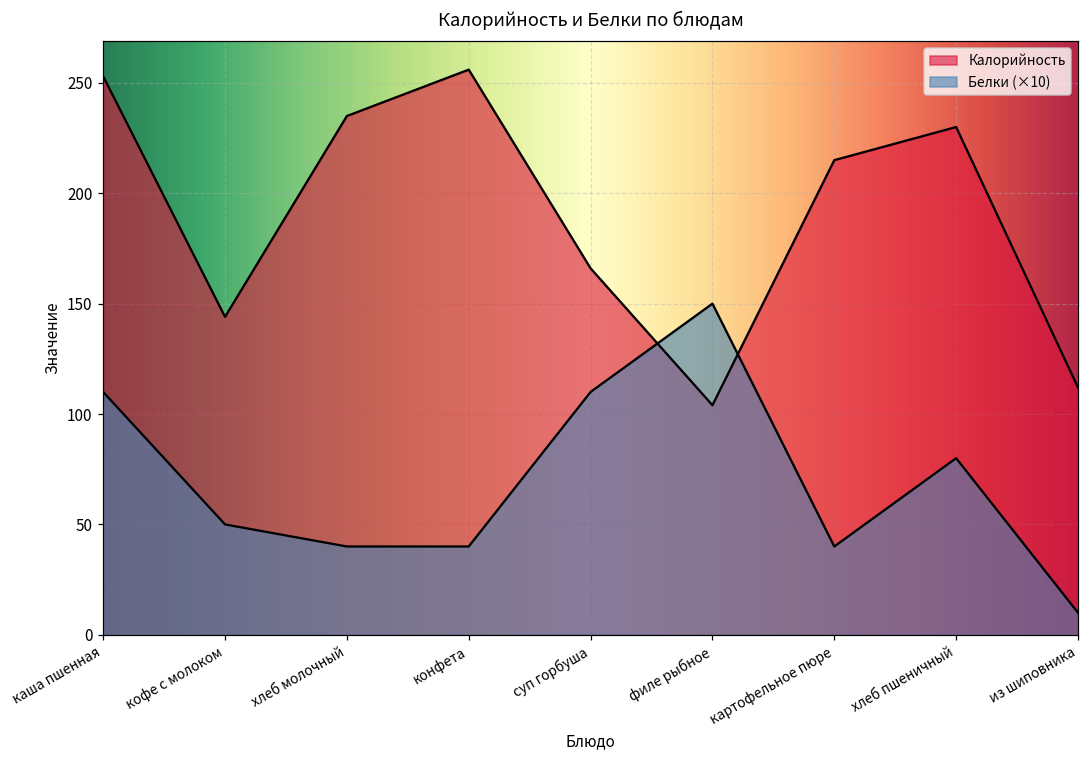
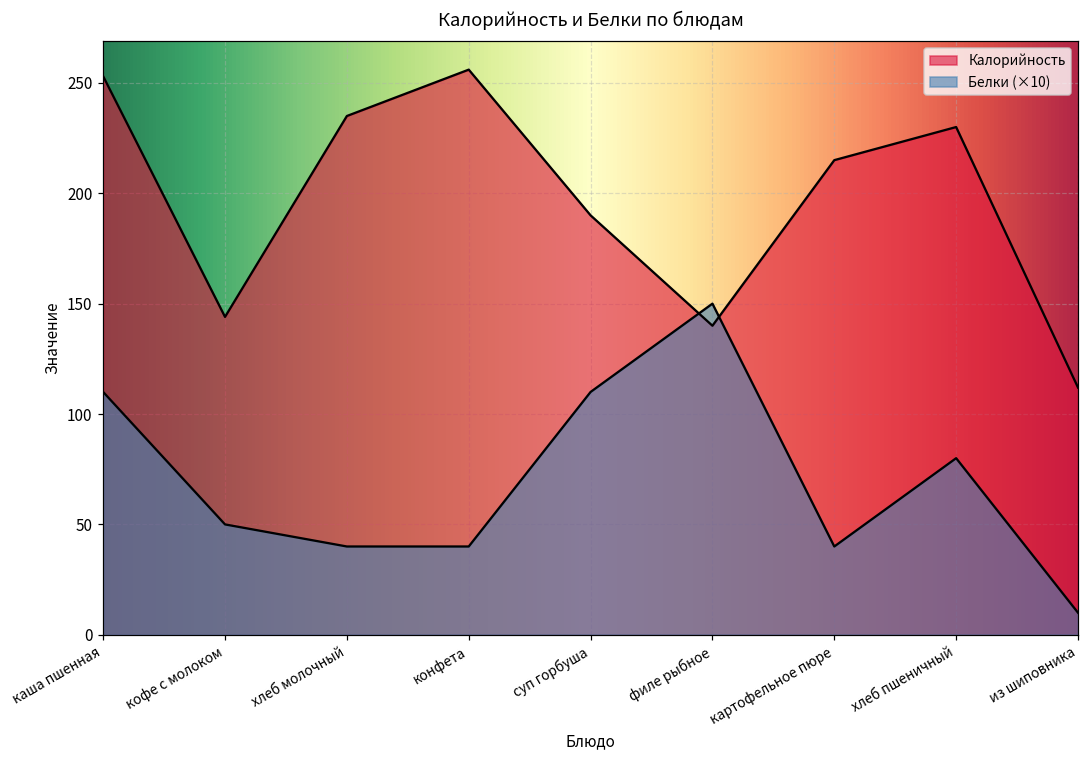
  {
    "Калорийность": {
      "каша пшенная": 253,
      "кофе с молоком": 144,
      "хлеб молочный": 235,
      "конфета": 256,
-     "суп горбуша": 166,
-     "филе рыбное": 104,
+     "суп горбуша": 190,
+     "филе рыбное": 140,
      "картофельное пюре": 215,
      "хлеб пшеничный": 230,
      "из шиповника": 112
    },
    "Белки (×10)": {
      "каша пшенная": 110,
      "кофе с молоком": 50,
      "хлеб молочный": 40,
      "конфета": 40,
      "суп горбуша": 110,
      "филе рыбное": 150,
      "картофельное пюре": 40,
      "хлеб пшеничный": 80,
      "из шиповника": 10
    }
  }
